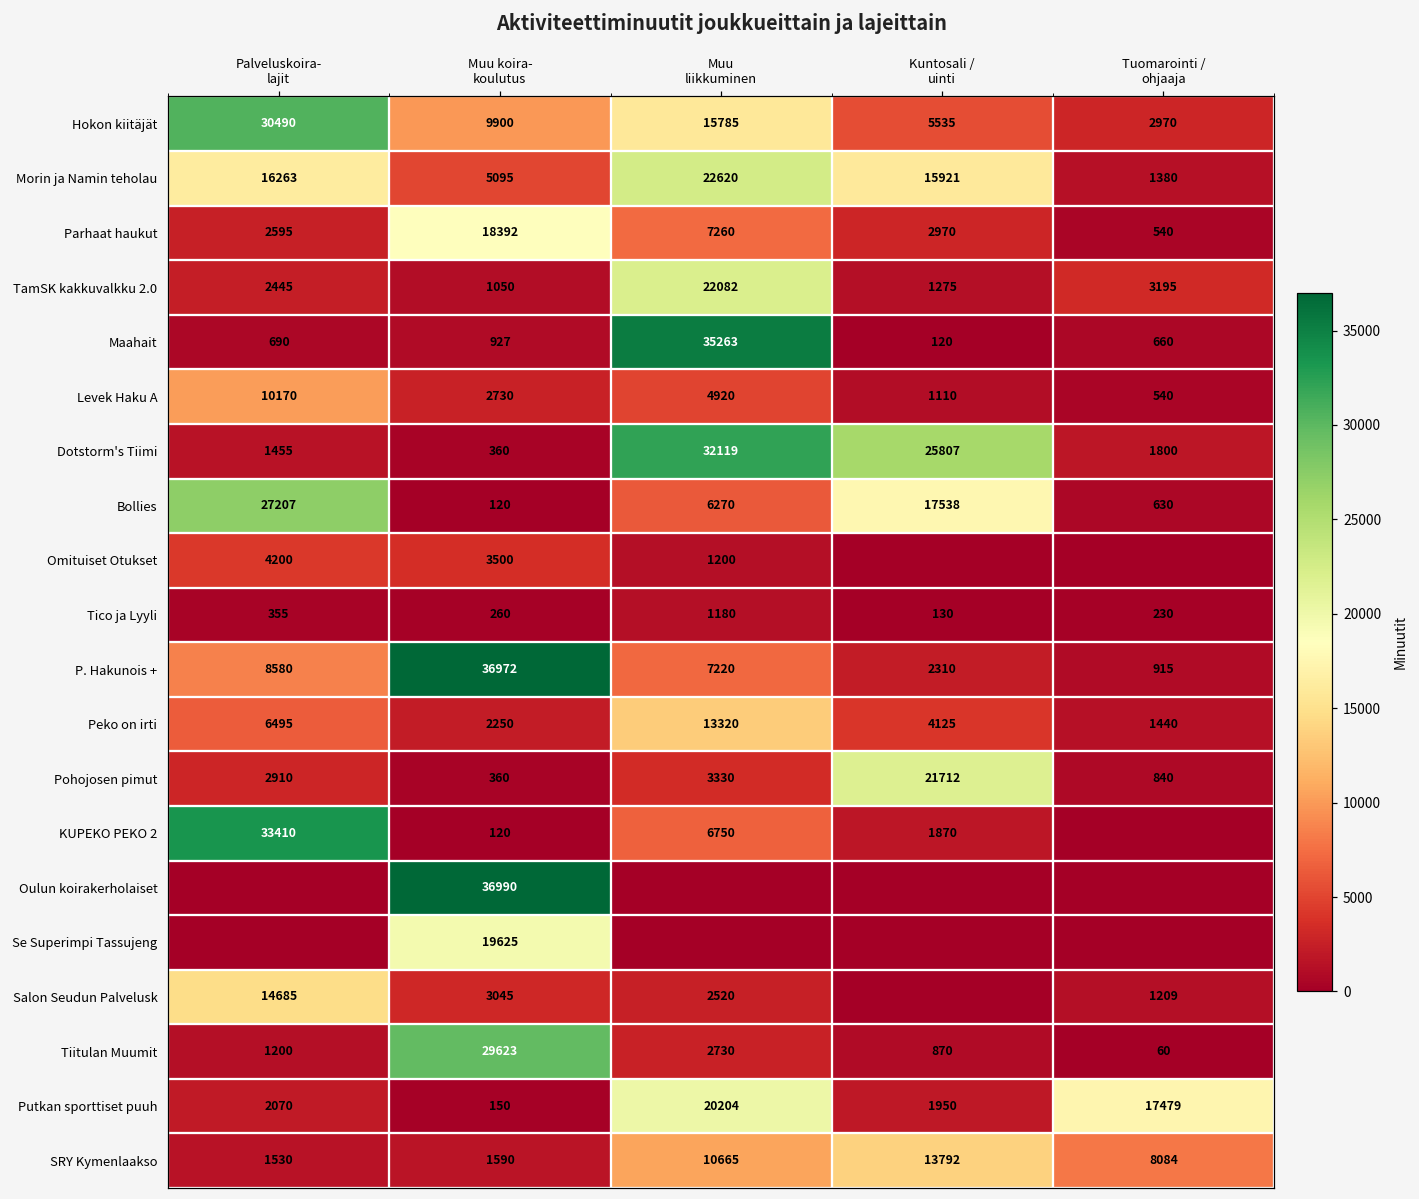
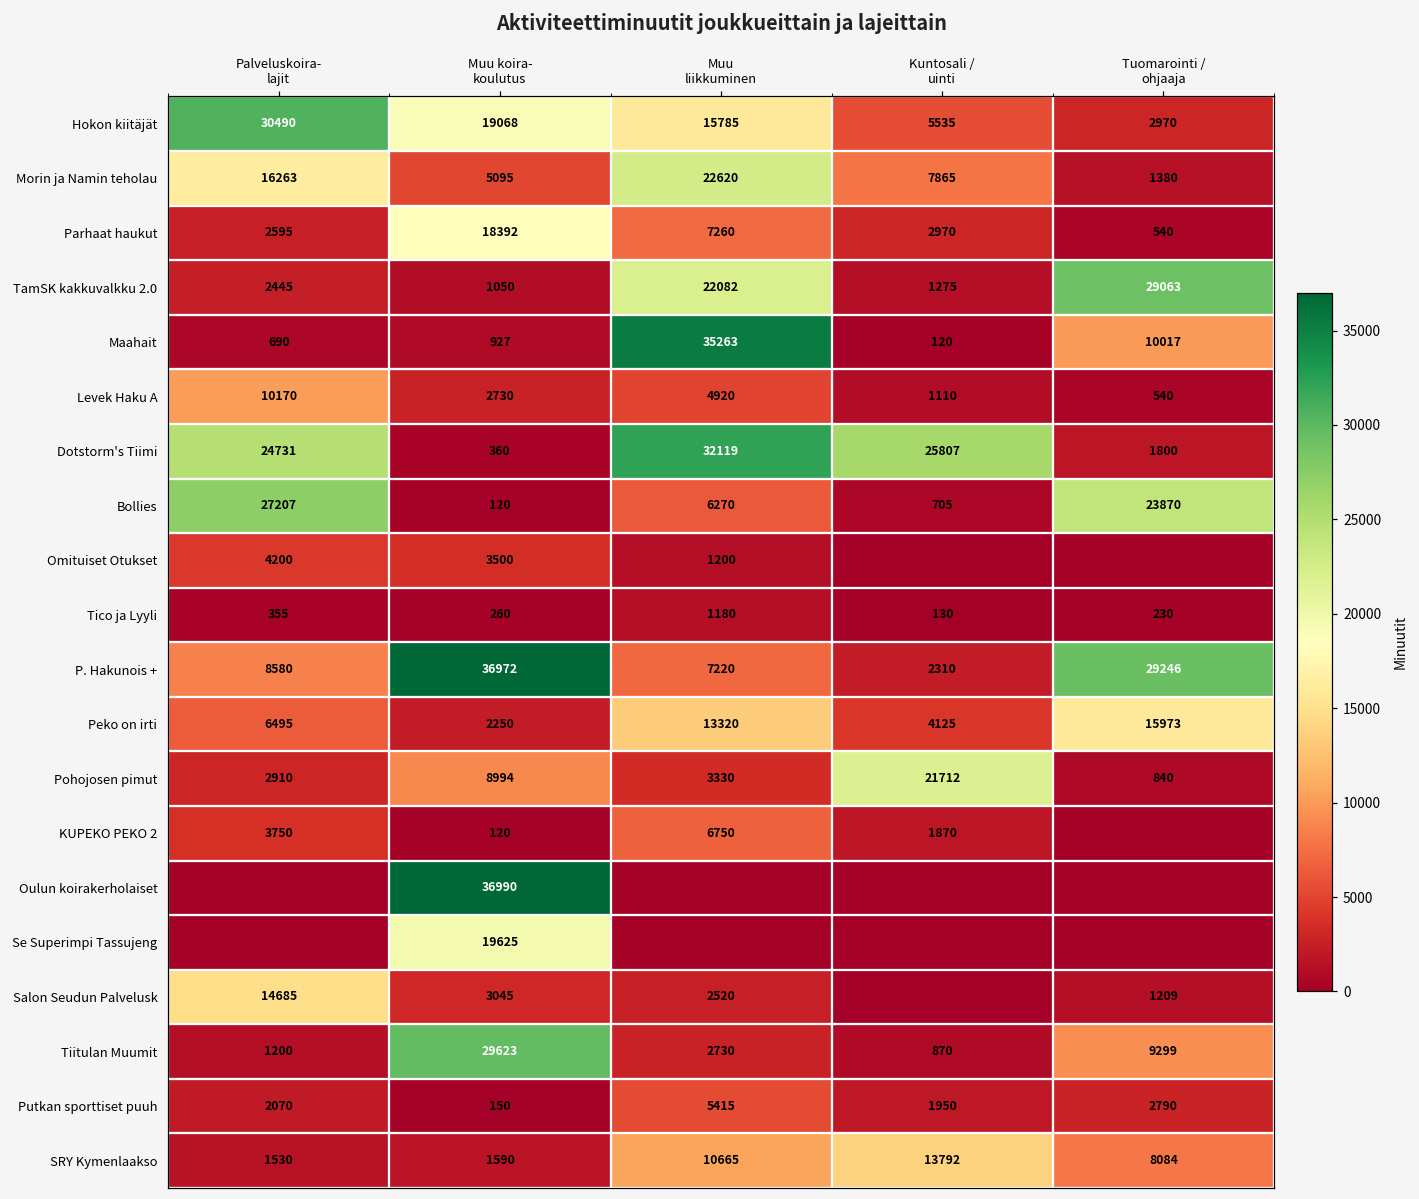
  {
    "Hokon kiitäjät": {
      "Palveluskoira- lajit": 30490,
-     "Muu koira- koulutus": 9900,
+     "Muu koira- koulutus": 19068,
      "Muu liikkuminen": 15785,
      "Kuntosali / uinti": 5535,
      "Tuomarointi / ohjaaja": 2970
    },
    "Morin ja Namin teholau": {
      "Palveluskoira- lajit": 16263,
      "Muu koira- koulutus": 5095,
      "Muu liikkuminen": 22620,
-     "Kuntosali / uinti": 15921,
+     "Kuntosali / uinti": 7865,
      "Tuomarointi / ohjaaja": 1380
    },
    "Parhaat haukut": {
      "Palveluskoira- lajit": 2595,
      "Muu koira- koulutus": 18392,
      "Muu liikkuminen": 7260,
      "Kuntosali / uinti": 2970,
      "Tuomarointi / ohjaaja": 540
    },
    "TamSK kakkuvalkku 2.0": {
      "Palveluskoira- lajit": 2445,
      "Muu koira- koulutus": 1050,
      "Muu liikkuminen": 22082,
      "Kuntosali / uinti": 1275,
-     "Tuomarointi / ohjaaja": 3195
+     "Tuomarointi / ohjaaja": 29063
    },
    "Maahait": {
      "Palveluskoira- lajit": 690,
      "Muu koira- koulutus": 927,
      "Muu liikkuminen": 35263,
      "Kuntosali / uinti": 120,
-     "Tuomarointi / ohjaaja": 660
+     "Tuomarointi / ohjaaja": 10017
    },
    "Levek Haku A": {
      "Palveluskoira- lajit": 10170,
      "Muu koira- koulutus": 2730,
      "Muu liikkuminen": 4920,
      "Kuntosali / uinti": 1110,
      "Tuomarointi / ohjaaja": 540
    },
    "Dotstorm's Tiimi": {
-     "Palveluskoira- lajit": 1455,
+     "Palveluskoira- lajit": 24731,
      "Muu koira- koulutus": 360,
      "Muu liikkuminen": 32119,
      "Kuntosali / uinti": 25807,
      "Tuomarointi / ohjaaja": 1800
    },
    "Bollies": {
      "Palveluskoira- lajit": 27207,
      "Muu koira- koulutus": 120,
      "Muu liikkuminen": 6270,
-     "Kuntosali / uinti": 17538,
-     "Tuomarointi / ohjaaja": 630
+     "Kuntosali / uinti": 705,
+     "Tuomarointi / ohjaaja": 23870
    },
    "Omituiset Otukset": {
      "Palveluskoira- lajit": 4200,
      "Muu koira- koulutus": 3500,
      "Muu liikkuminen": 1200
    },
    "Tico ja Lyyli": {
      "Palveluskoira- lajit": 355,
      "Muu koira- koulutus": 260,
      "Muu liikkuminen": 1180,
      "Kuntosali / uinti": 130,
      "Tuomarointi / ohjaaja": 230
    },
    "P. Hakunois +": {
      "Palveluskoira- lajit": 8580,
      "Muu koira- koulutus": 36972,
      "Muu liikkuminen": 7220,
      "Kuntosali / uinti": 2310,
-     "Tuomarointi / ohjaaja": 915
+     "Tuomarointi / ohjaaja": 29246
    },
    "Peko on irti": {
      "Palveluskoira- lajit": 6495,
      "Muu koira- koulutus": 2250,
      "Muu liikkuminen": 13320,
      "Kuntosali / uinti": 4125,
-     "Tuomarointi / ohjaaja": 1440
+     "Tuomarointi / ohjaaja": 15973
    },
    "Pohojosen pimut": {
      "Palveluskoira- lajit": 2910,
-     "Muu koira- koulutus": 360,
+     "Muu koira- koulutus": 8994,
      "Muu liikkuminen": 3330,
      "Kuntosali / uinti": 21712,
      "Tuomarointi / ohjaaja": 840
    },
    "KUPEKO PEKO 2": {
-     "Palveluskoira- lajit": 33410,
+     "Palveluskoira- lajit": 3750,
      "Muu koira- koulutus": 120,
      "Muu liikkuminen": 6750,
      "Kuntosali / uinti": 1870
    },
    "Oulun koirakerholaiset": {
      "Muu koira- koulutus": 36990
    },
    "Se Superimpi Tassujeng": {
      "Muu koira- koulutus": 19625
    },
    "Salon Seudun Palvelusk": {
      "Palveluskoira- lajit": 14685,
      "Muu koira- koulutus": 3045,
      "Muu liikkuminen": 2520,
      "Tuomarointi / ohjaaja": 1209
    },
    "Tiitulan Muumit": {
      "Palveluskoira- lajit": 1200,
      "Muu koira- koulutus": 29623,
      "Muu liikkuminen": 2730,
      "Kuntosali / uinti": 870,
-     "Tuomarointi / ohjaaja": 60
+     "Tuomarointi / ohjaaja": 9299
    },
    "Putkan sporttiset puuh": {
      "Palveluskoira- lajit": 2070,
      "Muu koira- koulutus": 150,
-     "Muu liikkuminen": 20204,
+     "Muu liikkuminen": 5415,
      "Kuntosali / uinti": 1950,
-     "Tuomarointi / ohjaaja": 17479
+     "Tuomarointi / ohjaaja": 2790
    },
    "SRY Kymenlaakso": {
      "Palveluskoira- lajit": 1530,
      "Muu koira- koulutus": 1590,
      "Muu liikkuminen": 10665,
      "Kuntosali / uinti": 13792,
      "Tuomarointi / ohjaaja": 8084
    }
  }
